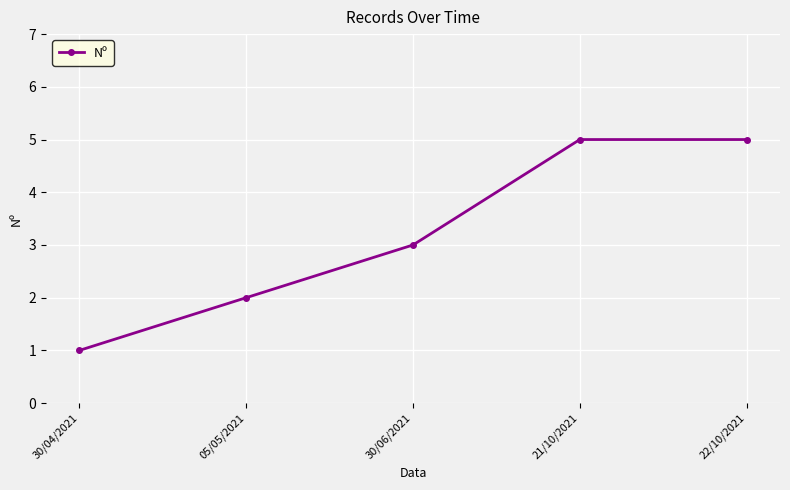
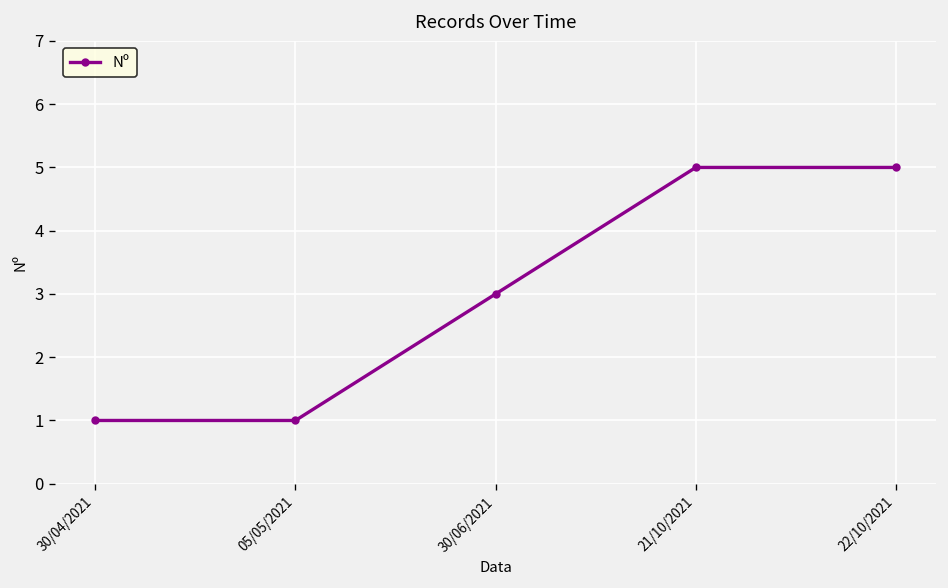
  {
    "30/04/2021": 1,
-   "05/05/2021": 2,
+   "05/05/2021": 1,
    "30/06/2021": 3,
    "21/10/2021": 5,
    "22/10/2021": 5
  }
